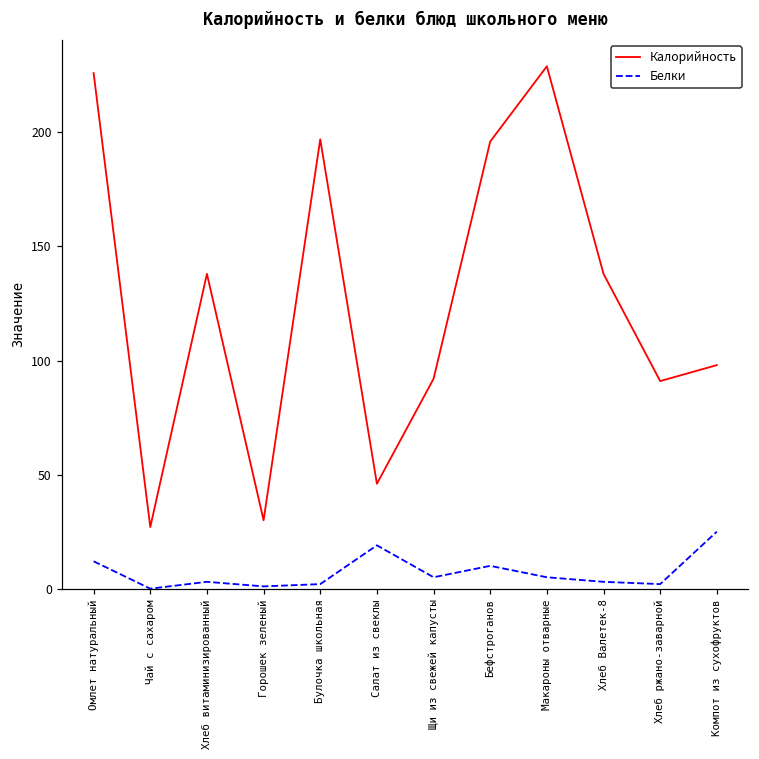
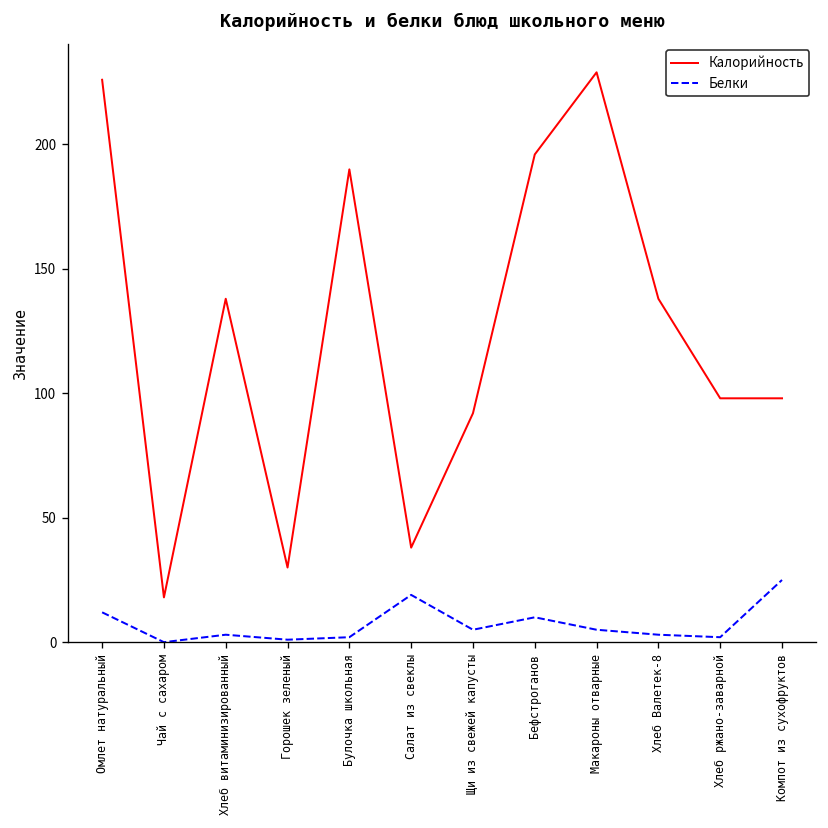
  {
    "Калорийность": {
      "Омлет натуральный": 226,
-     "Чай с сахаром": 27,
+     "Чай с сахаром": 18,
      "Хлеб витаминизированный": 138,
      "Горошек зеленый": 30,
-     "Булочка школьная": 197,
-     "Салат из свеклы": 46,
+     "Булочка школьная": 190,
+     "Салат из свеклы": 38,
      "Щи из свежей капусты": 92,
      "Бефстроганов": 196,
      "Макароны отварные": 229,
      "Хлеб Валетек-8": 138,
-     "Хлеб ржано-заварной": 91,
+     "Хлеб ржано-заварной": 98,
      "Компот из сухофруктов": 98
    },
    "Белки": {
      "Омлет натуральный": 12,
      "Чай с сахаром": 0,
      "Хлеб витаминизированный": 3,
      "Горошек зеленый": 1,
      "Булочка школьная": 2,
      "Салат из свеклы": 19,
      "Щи из свежей капусты": 5,
      "Бефстроганов": 10,
      "Макароны отварные": 5,
      "Хлеб Валетек-8": 3,
      "Хлеб ржано-заварной": 2,
      "Компот из сухофруктов": 25
    }
  }
